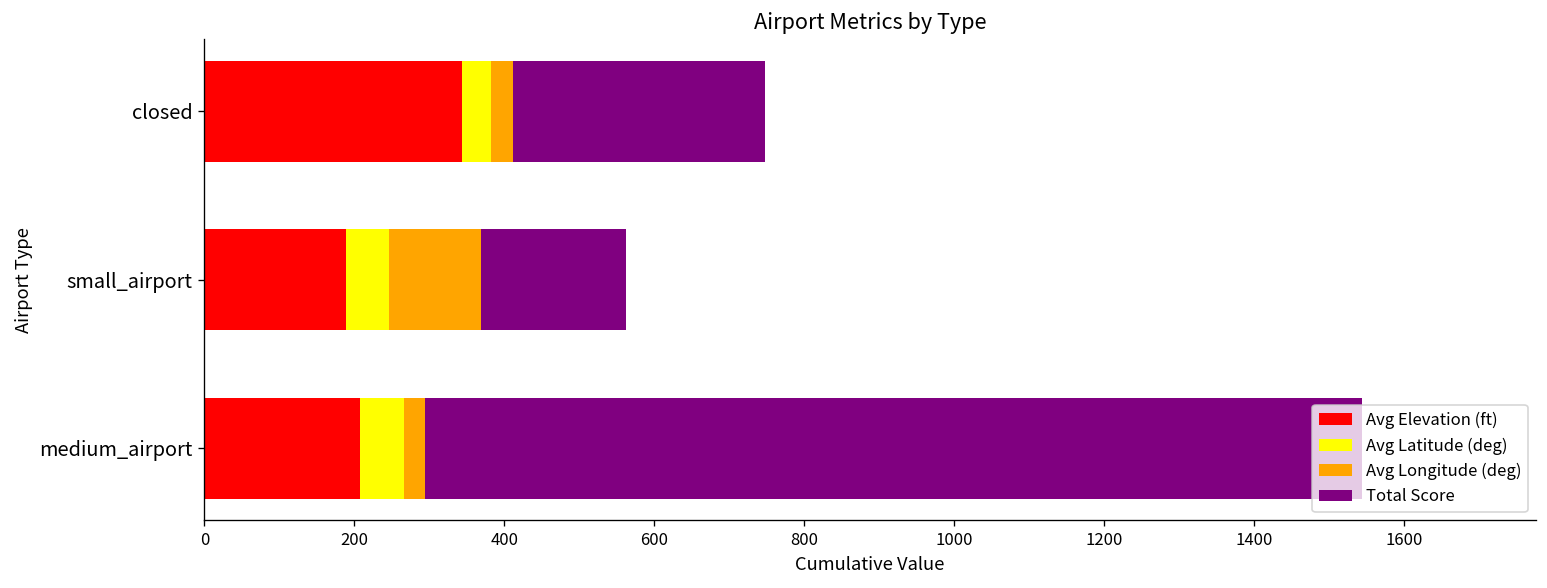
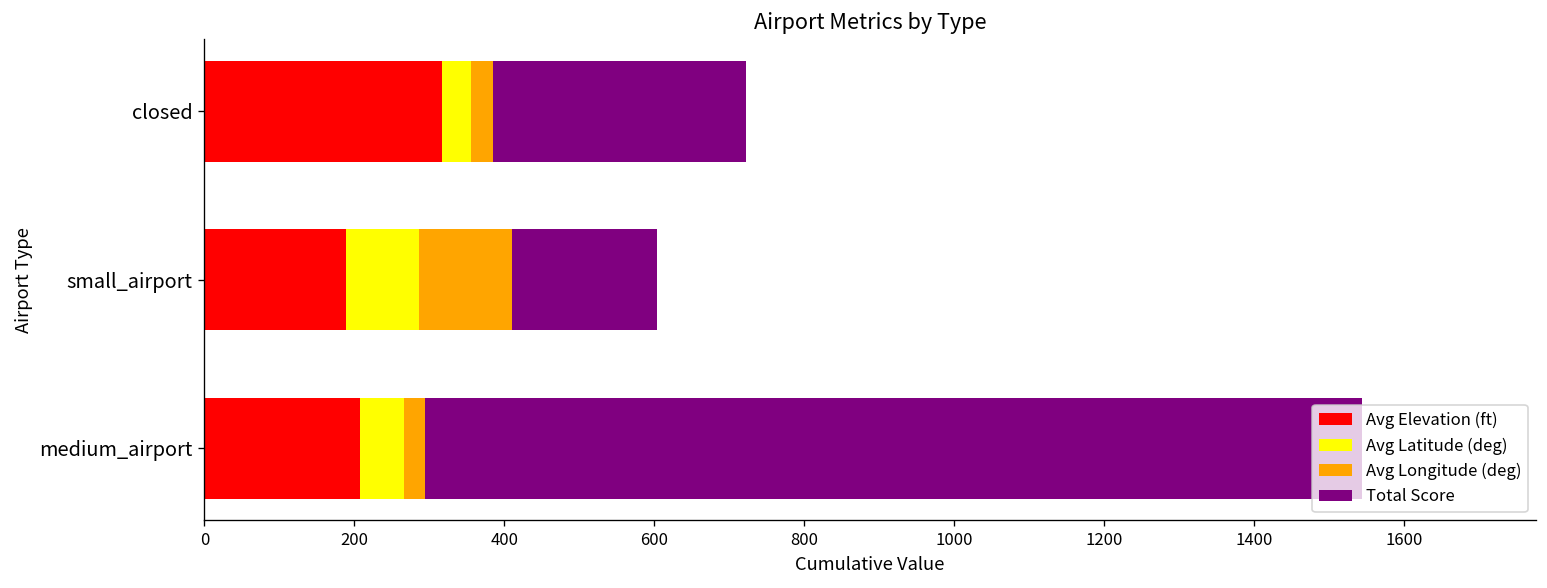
  {
    "Avg Elevation (ft)": {
-     "closed": 340,
+     "closed": 320,
      "small_airport": 190,
      "medium_airport": 210
    },
    "Avg Latitude (deg)": {
      "closed": 40,
-     "small_airport": 60,
+     "small_airport": 100,
      "medium_airport": 60
    },
    "Avg Longitude (deg)": {
      "closed": 30,
      "small_airport": 120,
      "medium_airport": 30
    },
    "Total Score": {
      "closed": 340,
      "small_airport": 190
    }
  }
